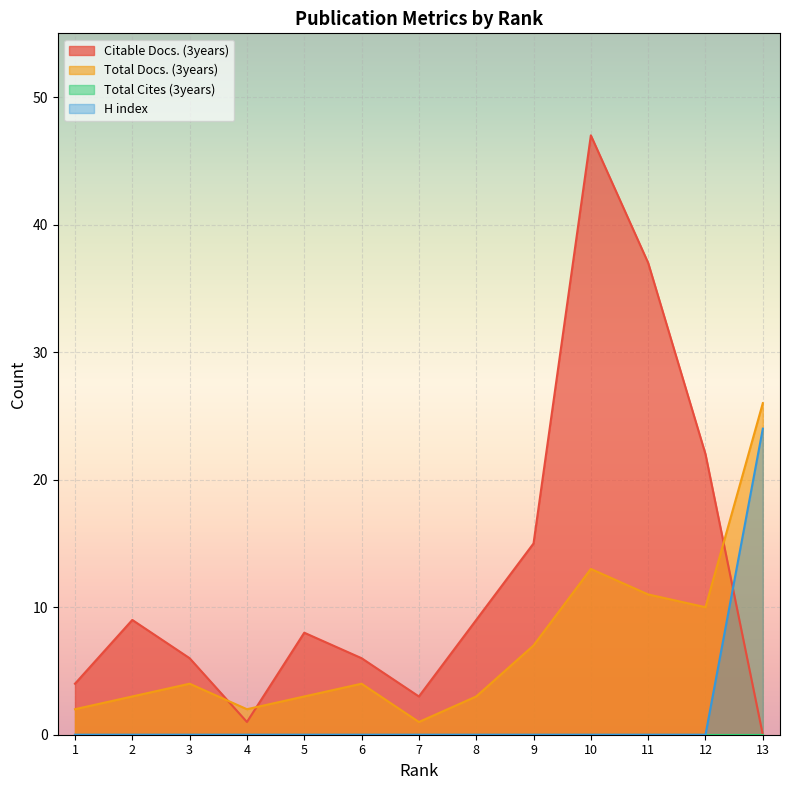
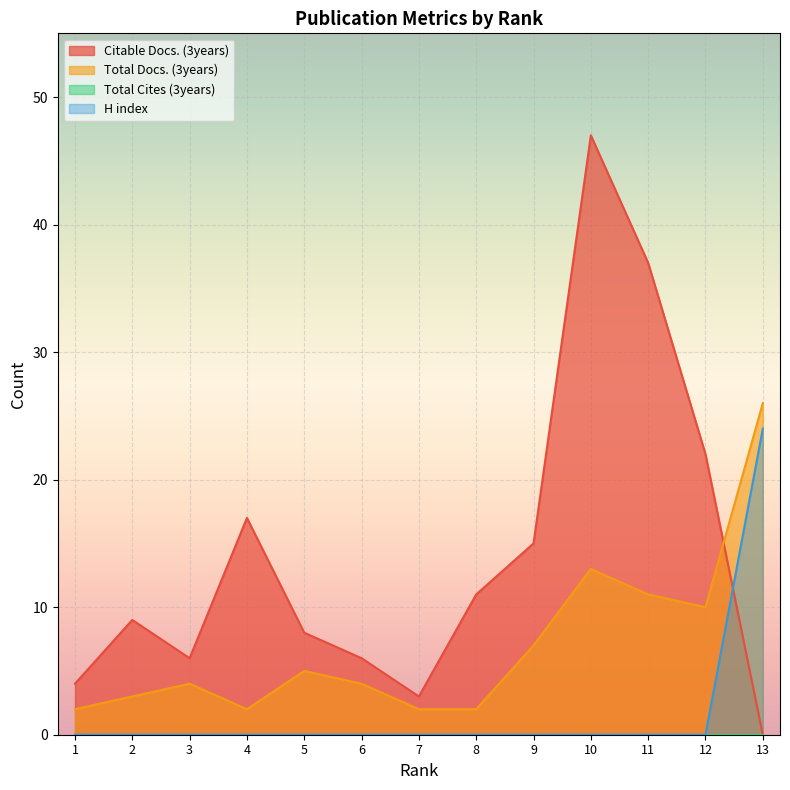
  {
    "Citable Docs. (3years)": {
      "1": 4,
      "2": 9,
      "3": 6,
-     "4": 1,
+     "4": 17,
      "5": 8,
      "6": 6,
      "7": 3,
-     "8": 9,
+     "8": 11,
      "9": 15,
      "10": 47,
      "11": 37,
      "12": 22
    },
    "Total Docs. (3years)": {
      "1": 2,
      "2": 3,
      "3": 4,
      "4": 2,
-     "5": 3,
+     "5": 5,
      "6": 4,
-     "7": 1,
-     "8": 3,
+     "7": 2,
+     "8": 2,
      "9": 7,
      "10": 13,
      "11": 11,
      "12": 10,
      "13": 26
    },
    "H index": {
      "13": 24
    }
  }
